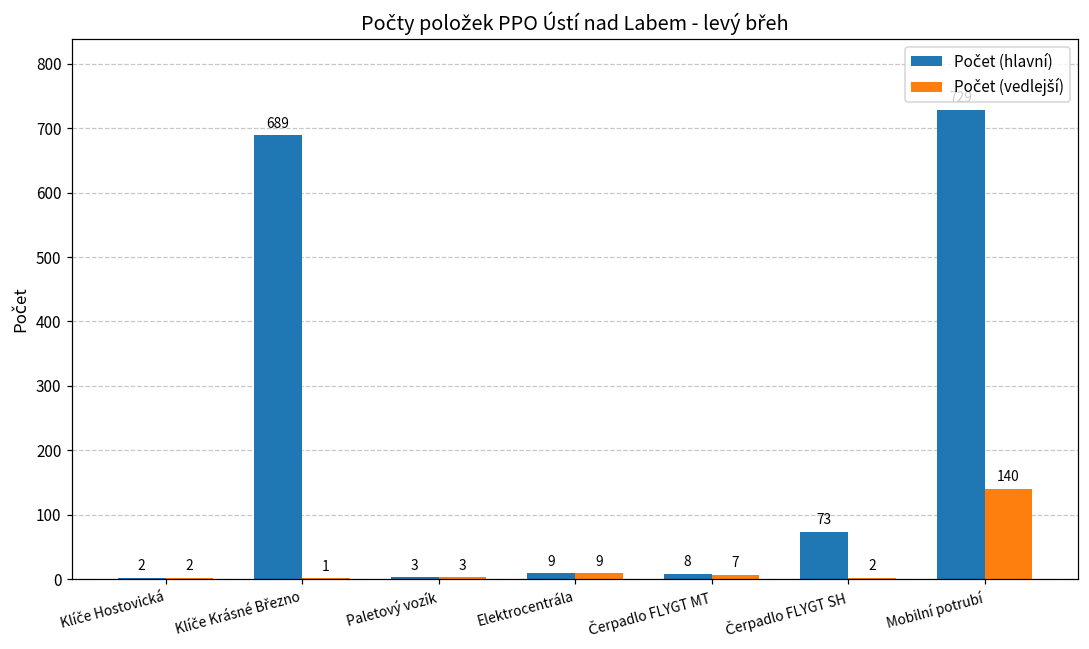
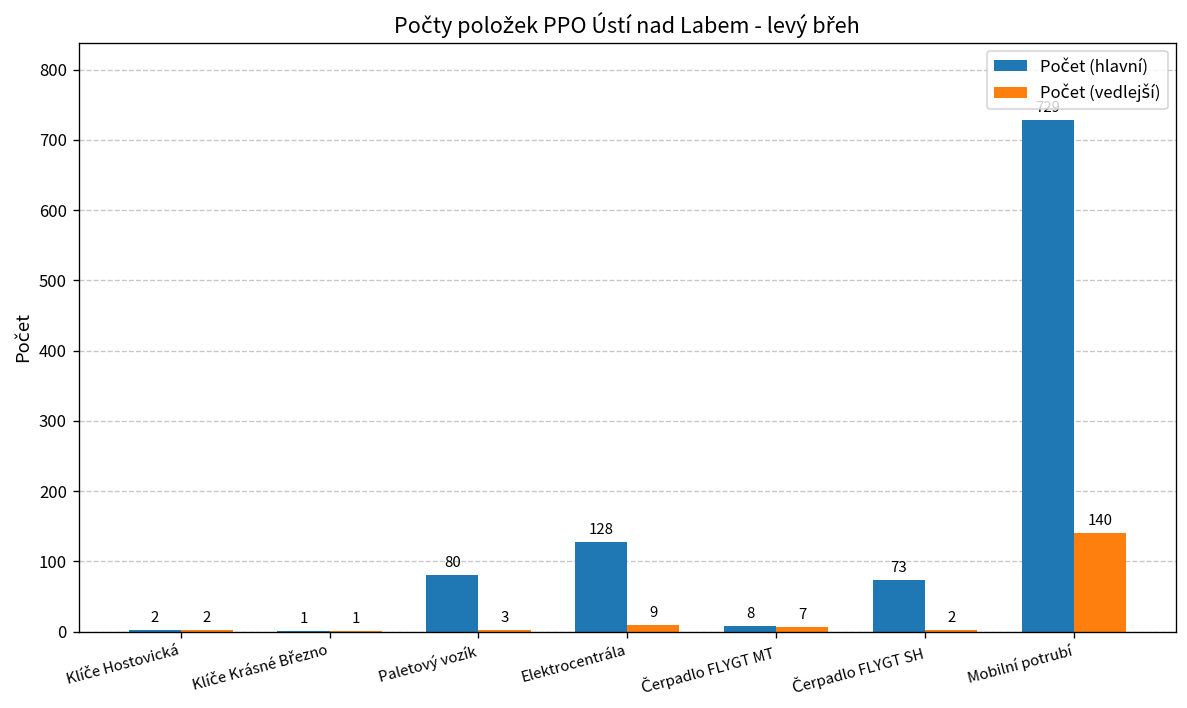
  {
    "Počet (hlavní)": {
      "Klíče Hostovická": 2,
-     "Klíče Krásné Březno": 689,
-     "Paletový vozík": 3,
-     "Elektrocentrála": 9,
+     "Klíče Krásné Březno": 1,
+     "Paletový vozík": 80,
+     "Elektrocentrála": 128,
      "Čerpadlo FLYGT MT": 8,
      "Čerpadlo FLYGT SH": 73
    },
    "Počet (vedlejší)": {
      "Klíče Hostovická": 2,
      "Klíče Krásné Březno": 1,
      "Paletový vozík": 3,
      "Elektrocentrála": 9,
      "Čerpadlo FLYGT MT": 7,
      "Čerpadlo FLYGT SH": 2,
      "Mobilní potrubí": 140
    }
  }
